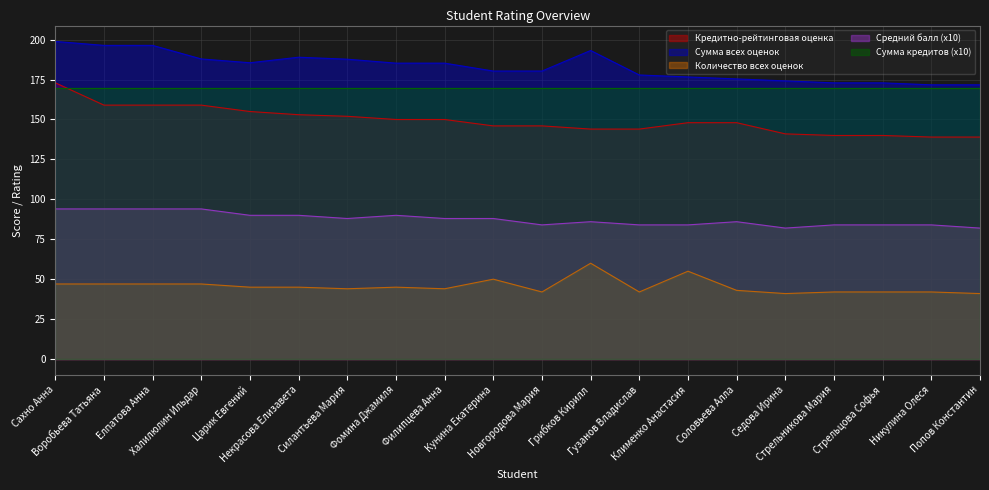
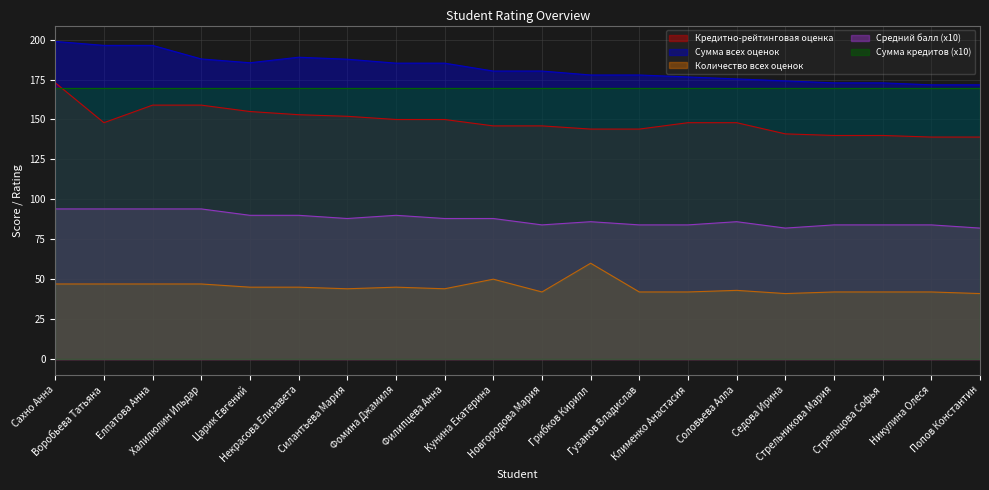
  {
    "Кредитно-рейтинговая оценка": {
      "Сахно Анна": 173,
-     "Воробьева Татьяна": 159,
+     "Воробьева Татьяна": 148,
      "Елпатова Анна": 159,
      "Халилюлин Ильдар": 159,
      "Царик Евгений": 155,
      "Некрасова Елизавета": 153,
      "Силантьева Мария": 152,
      "Фомина Джамиля": 150,
      "Филипцева Анна": 150,
      "Кунина Екатерина": 146,
      "Новгородова Мария": 146,
      "Грибков Кирилл": 144,
      "Гузанов Владислав": 144,
      "Клименко Анастасия": 148,
      "Соловьева Алла": 148,
      "Седова Ирина": 141,
      "Стрельникова Мария": 140,
      "Стрельцова Софья": 140,
      "Никулина Олеся": 139,
      "Попов Константин": 139
    },
    "Сумма всех оценок": {
      "Сахно Анна": 199,
      "Воробьева Татьяна": 196,
      "Елпатова Анна": 196,
      "Халилюлин Ильдар": 188,
      "Царик Евгений": 186,
      "Некрасова Елизавета": 189,
      "Силантьева Мария": 188,
      "Фомина Джамиля": 185,
      "Филипцева Анна": 185,
      "Кунина Екатерина": 180,
      "Новгородова Мария": 180,
-     "Грибков Кирилл": 193,
+     "Грибков Кирилл": 178,
      "Гузанов Владислав": 178,
      "Клименко Анастасия": 177,
      "Соловьева Алла": 175,
      "Седова Ирина": 174,
      "Стрельникова Мария": 173,
      "Стрельцова Софья": 173,
      "Никулина Олеся": 172,
      "Попов Константин": 172
    },
    "Количество всех оценок": {
      "Сахно Анна": 47,
      "Воробьева Татьяна": 47,
      "Елпатова Анна": 47,
      "Халилюлин Ильдар": 47,
      "Царик Евгений": 45,
      "Некрасова Елизавета": 45,
      "Силантьева Мария": 44,
      "Фомина Джамиля": 45,
      "Филипцева Анна": 44,
      "Кунина Екатерина": 50,
      "Новгородова Мария": 42,
      "Грибков Кирилл": 60,
      "Гузанов Владислав": 42,
-     "Клименко Анастасия": 55,
+     "Клименко Анастасия": 42,
      "Соловьева Алла": 43,
      "Седова Ирина": 41,
      "Стрельникова Мария": 42,
      "Стрельцова Софья": 42,
      "Никулина Олеся": 42,
      "Попов Константин": 41
    },
    "Средний балл (x10)": {
      "Сахно Анна": 94,
      "Воробьева Татьяна": 94,
      "Елпатова Анна": 94,
      "Халилюлин Ильдар": 94,
      "Царик Евгений": 90,
      "Некрасова Елизавета": 90,
      "Силантьева Мария": 88,
      "Фомина Джамиля": 90,
      "Филипцева Анна": 88,
      "Кунина Екатерина": 88,
      "Новгородова Мария": 84,
      "Грибков Кирилл": 86,
      "Гузанов Владислав": 84,
      "Клименко Анастасия": 84,
      "Соловьева Алла": 86,
      "Седова Ирина": 82,
      "Стрельникова Мария": 84,
      "Стрельцова Софья": 84,
      "Никулина Олеся": 84,
      "Попов Константин": 82
    },
    "Сумма кредитов (x10)": {
      "Сахно Анна": 170,
      "Воробьева Татьяна": 170,
      "Елпатова Анна": 170,
      "Халилюлин Ильдар": 170,
      "Царик Евгений": 170,
      "Некрасова Елизавета": 170,
      "Силантьева Мария": 170,
      "Фомина Джамиля": 170,
      "Филипцева Анна": 170,
      "Кунина Екатерина": 170,
      "Новгородова Мария": 170,
      "Грибков Кирилл": 170,
      "Гузанов Владислав": 170,
      "Клименко Анастасия": 170,
      "Соловьева Алла": 170,
      "Седова Ирина": 170,
      "Стрельникова Мария": 170,
      "Стрельцова Софья": 170,
      "Никулина Олеся": 170,
      "Попов Константин": 170
    }
  }
